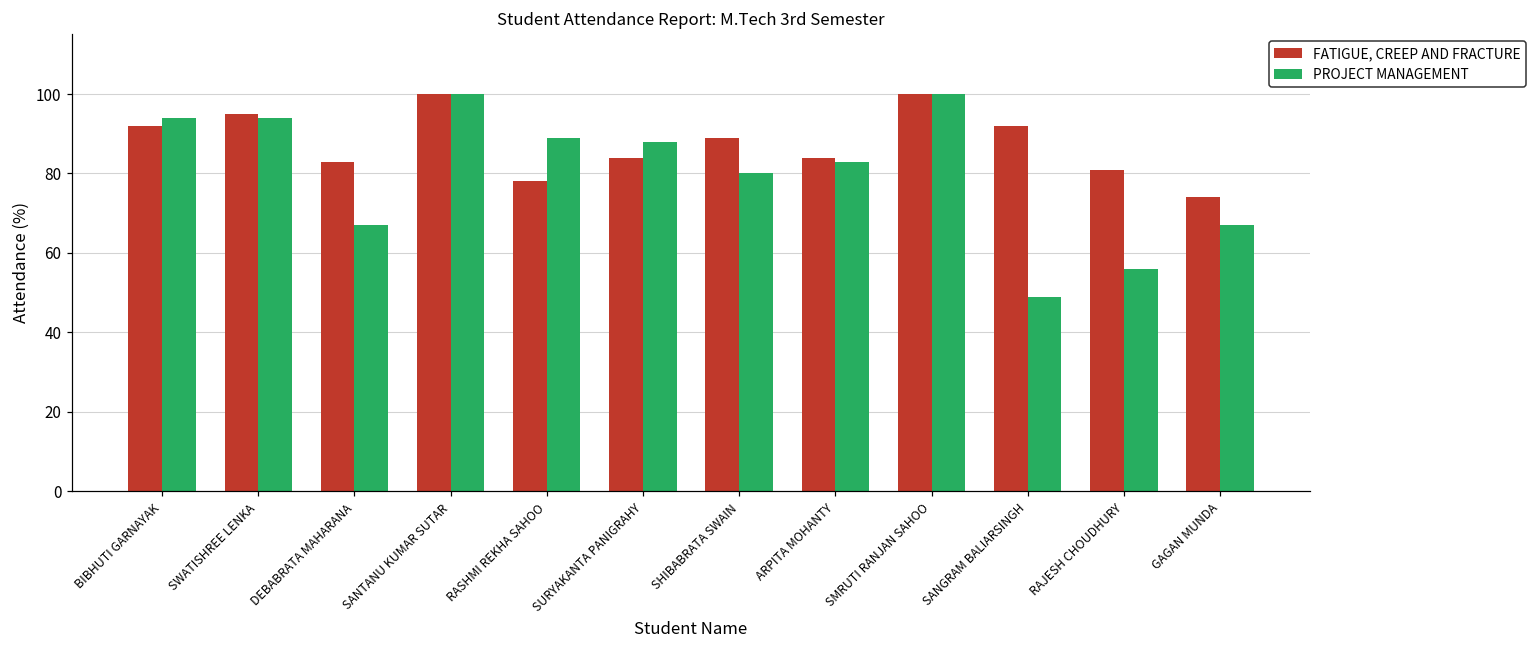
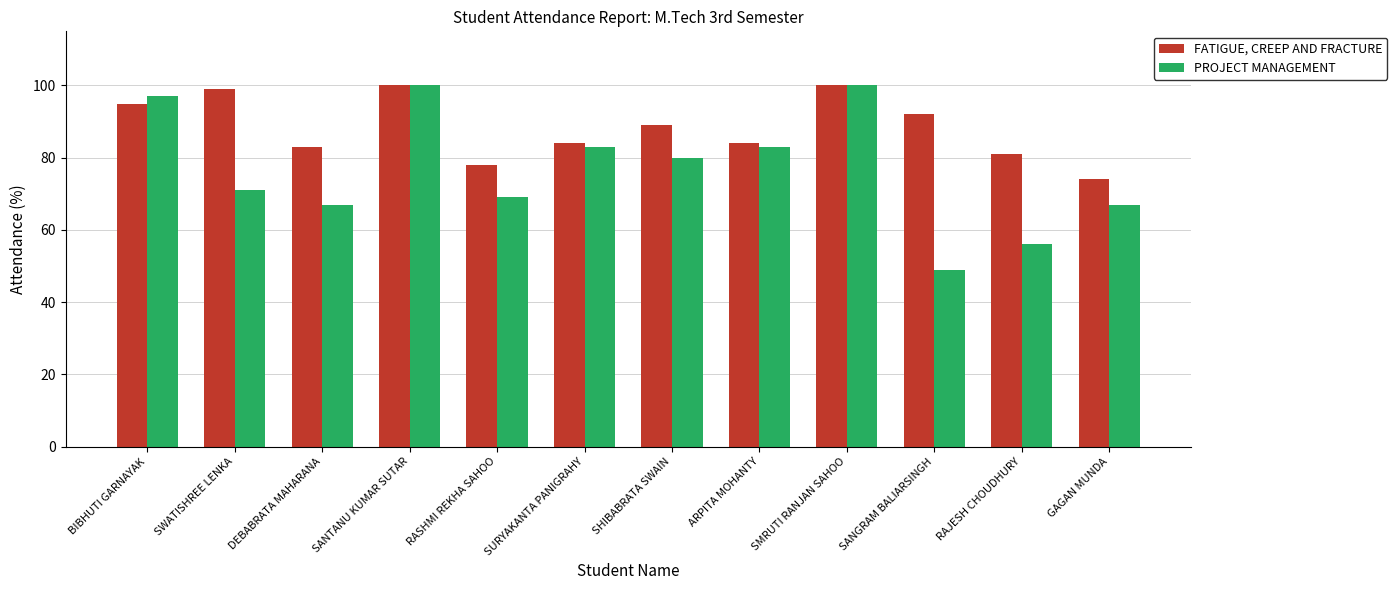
  {
    "FATIGUE, CREEP AND FRACTURE": {
-     "BIBHUTI GARNAYAK": 92,
-     "SWATISHREE LENKA": 95,
+     "BIBHUTI GARNAYAK": 95,
+     "SWATISHREE LENKA": 99,
      "DEBABRATA MAHARANA": 83,
      "SANTANU KUMAR SUTAR": 100,
      "RASHMI REKHA SAHOO": 78,
      "SURYAKANTA PANIGRAHY": 84,
      "SHIBABRATA SWAIN": 89,
      "ARPITA MOHANTY": 84,
      "SMRUTI RANJAN SAHOO": 100,
      "SANGRAM BALIARSINGH": 92,
      "RAJESH CHOUDHURY": 81,
      "GAGAN MUNDA": 74
    },
    "PROJECT MANAGEMENT": {
-     "BIBHUTI GARNAYAK": 94,
-     "SWATISHREE LENKA": 94,
+     "BIBHUTI GARNAYAK": 97,
+     "SWATISHREE LENKA": 71,
      "DEBABRATA MAHARANA": 67,
      "SANTANU KUMAR SUTAR": 100,
-     "RASHMI REKHA SAHOO": 89,
-     "SURYAKANTA PANIGRAHY": 88,
+     "RASHMI REKHA SAHOO": 69,
+     "SURYAKANTA PANIGRAHY": 83,
      "SHIBABRATA SWAIN": 80,
      "ARPITA MOHANTY": 83,
      "SMRUTI RANJAN SAHOO": 100,
      "SANGRAM BALIARSINGH": 49,
      "RAJESH CHOUDHURY": 56,
      "GAGAN MUNDA": 67
    }
  }
